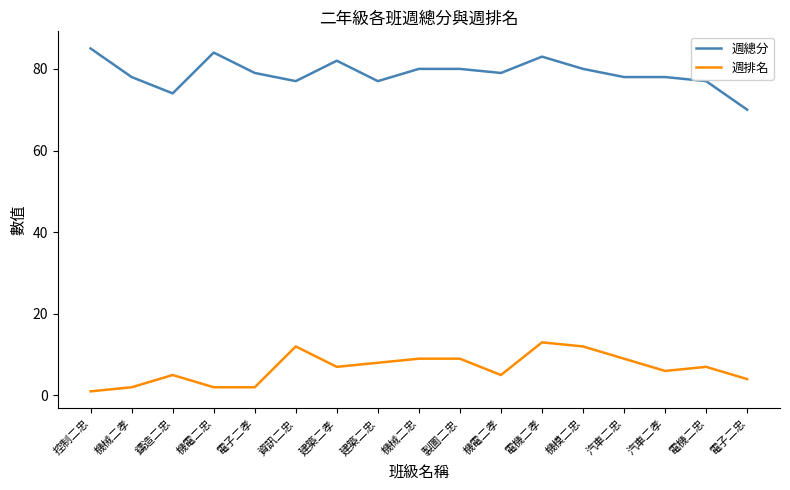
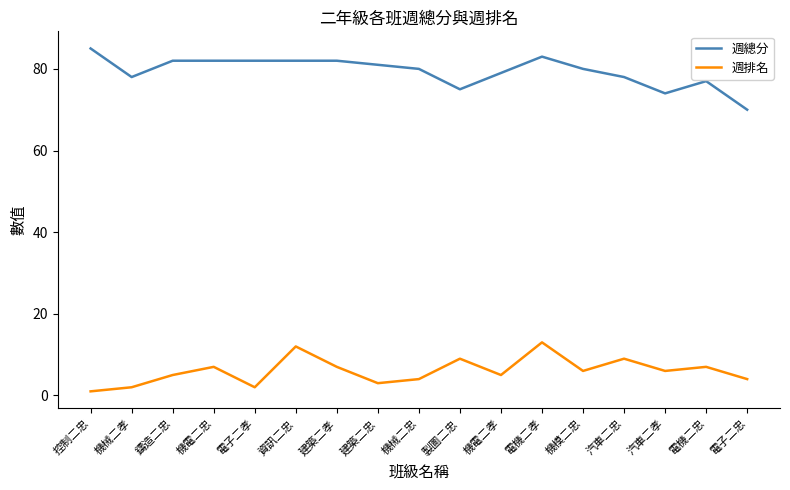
  {
    "週總分": {
      "控制二忠": 85,
      "機械二孝": 78,
-     "鑄造二忠": 74,
-     "機電二忠": 84,
-     "電子二孝": 79,
-     "資訊二忠": 77,
+     "鑄造二忠": 82,
+     "機電二忠": 82,
+     "電子二孝": 82,
+     "資訊二忠": 82,
      "建築二孝": 82,
-     "建築二忠": 77,
+     "建築二忠": 81,
      "機械二忠": 80,
-     "製圖二忠": 80,
+     "製圖二忠": 75,
      "機電二孝": 79,
      "電機二孝": 83,
      "機模二忠": 80,
      "汽車二忠": 78,
-     "汽車二孝": 78,
+     "汽車二孝": 74,
      "電機二忠": 77,
      "電子二忠": 70
    },
    "週排名": {
      "控制二忠": 1,
      "機械二孝": 2,
      "鑄造二忠": 5,
-     "機電二忠": 2,
+     "機電二忠": 7,
      "電子二孝": 2,
      "資訊二忠": 12,
      "建築二孝": 7,
-     "建築二忠": 8,
-     "機械二忠": 9,
+     "建築二忠": 3,
+     "機械二忠": 4,
      "製圖二忠": 9,
      "機電二孝": 5,
      "電機二孝": 13,
-     "機模二忠": 12,
+     "機模二忠": 6,
      "汽車二忠": 9,
      "汽車二孝": 6,
      "電機二忠": 7,
      "電子二忠": 4
    }
  }
